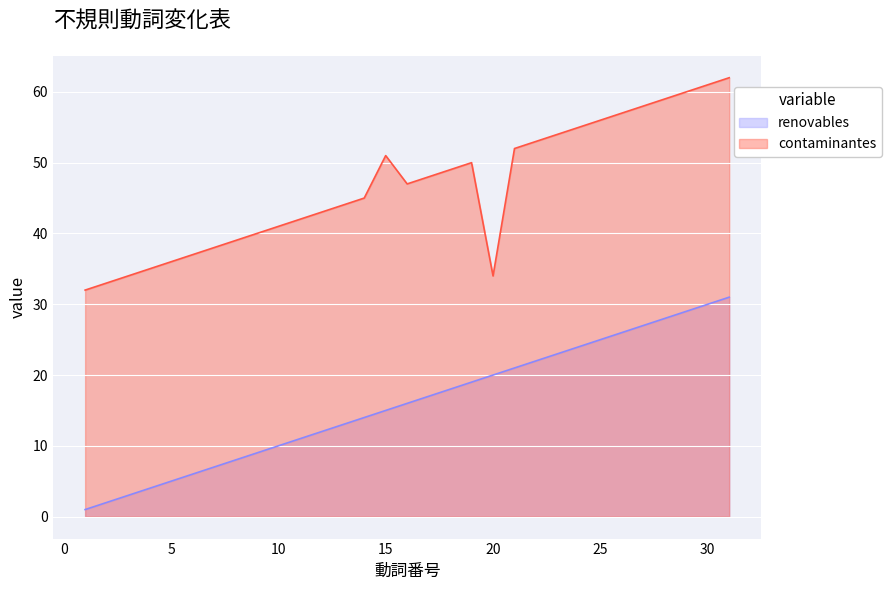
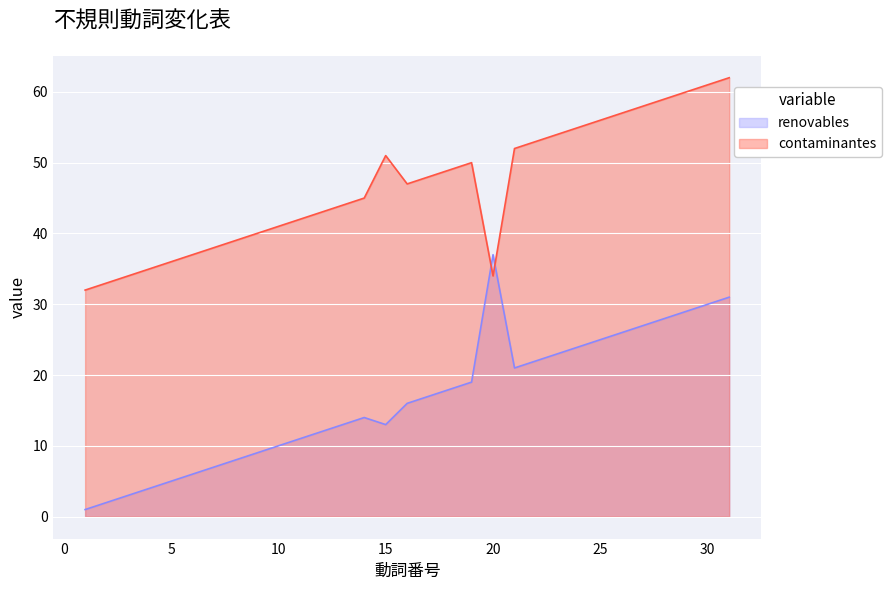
  {
    "renovables": {
      "5": 5,
      "10": 10,
-     "15": 15,
-     "20": 20,
+     "15": 13,
+     "20": 37,
      "25": 25,
      "30": 30
    },
    "contaminantes": {
      "5": 36,
      "10": 41,
      "15": 51,
      "20": 34,
      "25": 56,
      "30": 61
    }
  }
